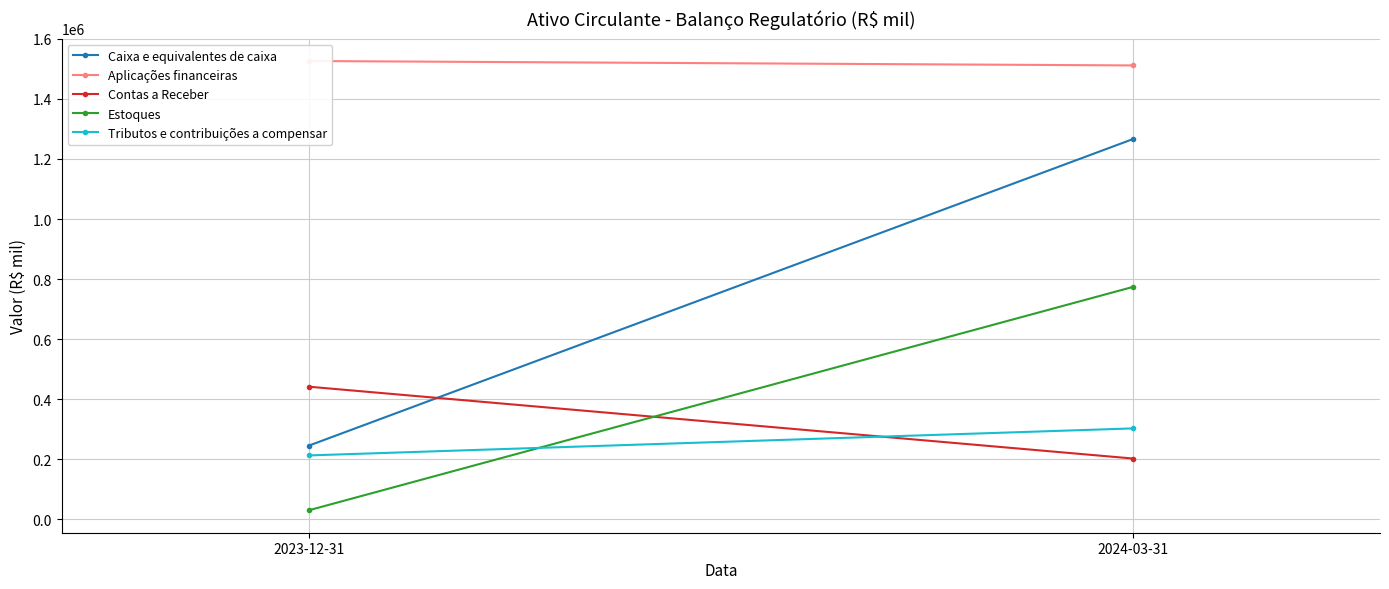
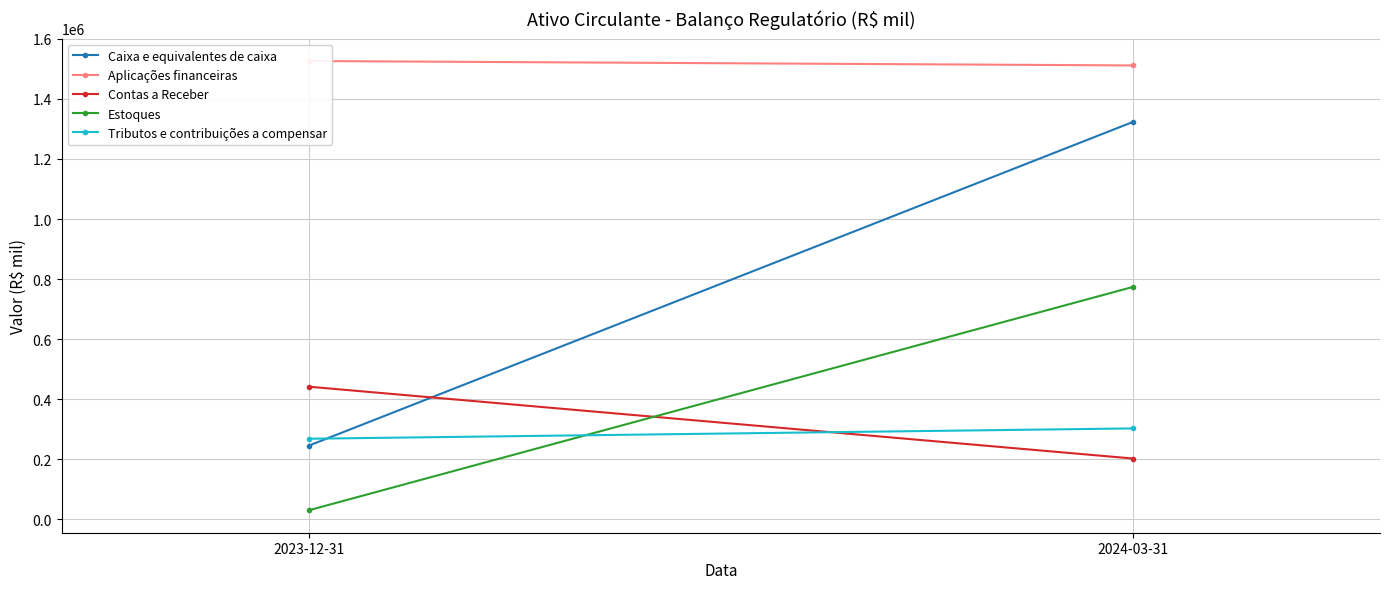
  {
    "Caixa e equivalentes de caixa": {
      "2023-12-31": 250000,
-     "2024-03-31": 1270000
+     "2024-03-31": 1320000
    },
    "Aplicações financeiras": {
      "2024-03-31": 1510000
    },
    "Contas a Receber": {
      "2023-12-31": 440000,
      "2024-03-31": 200000
    },
    "Estoques": {
      "2023-12-31": 30000,
      "2024-03-31": 770000
    },
    "Tributos e contribuições a compensar": {
-     "2023-12-31": 210000,
+     "2023-12-31": 270000,
      "2024-03-31": 300000
    }
  }
